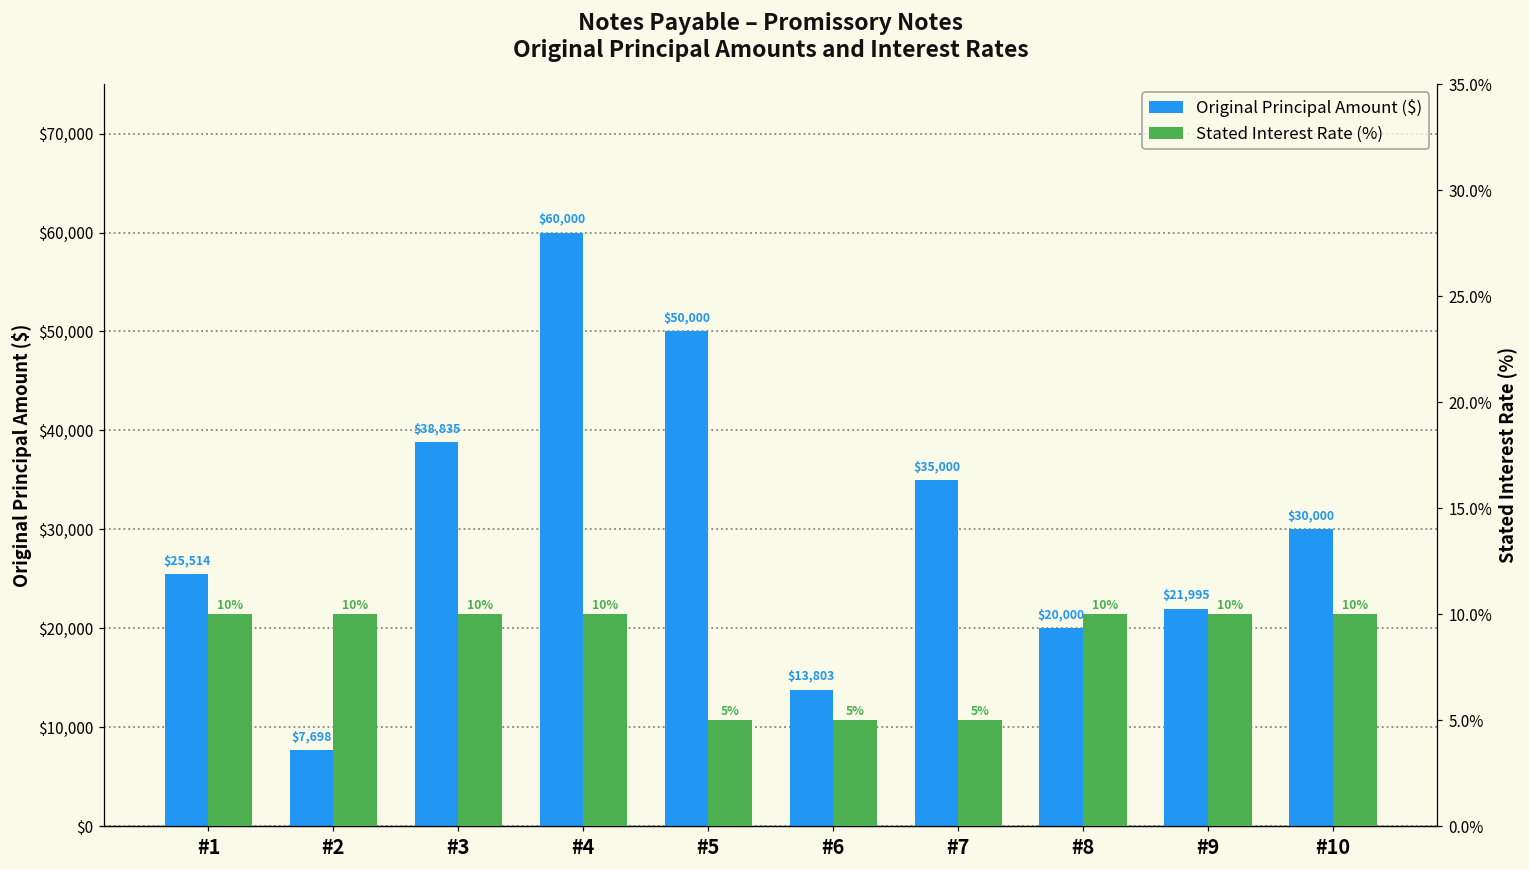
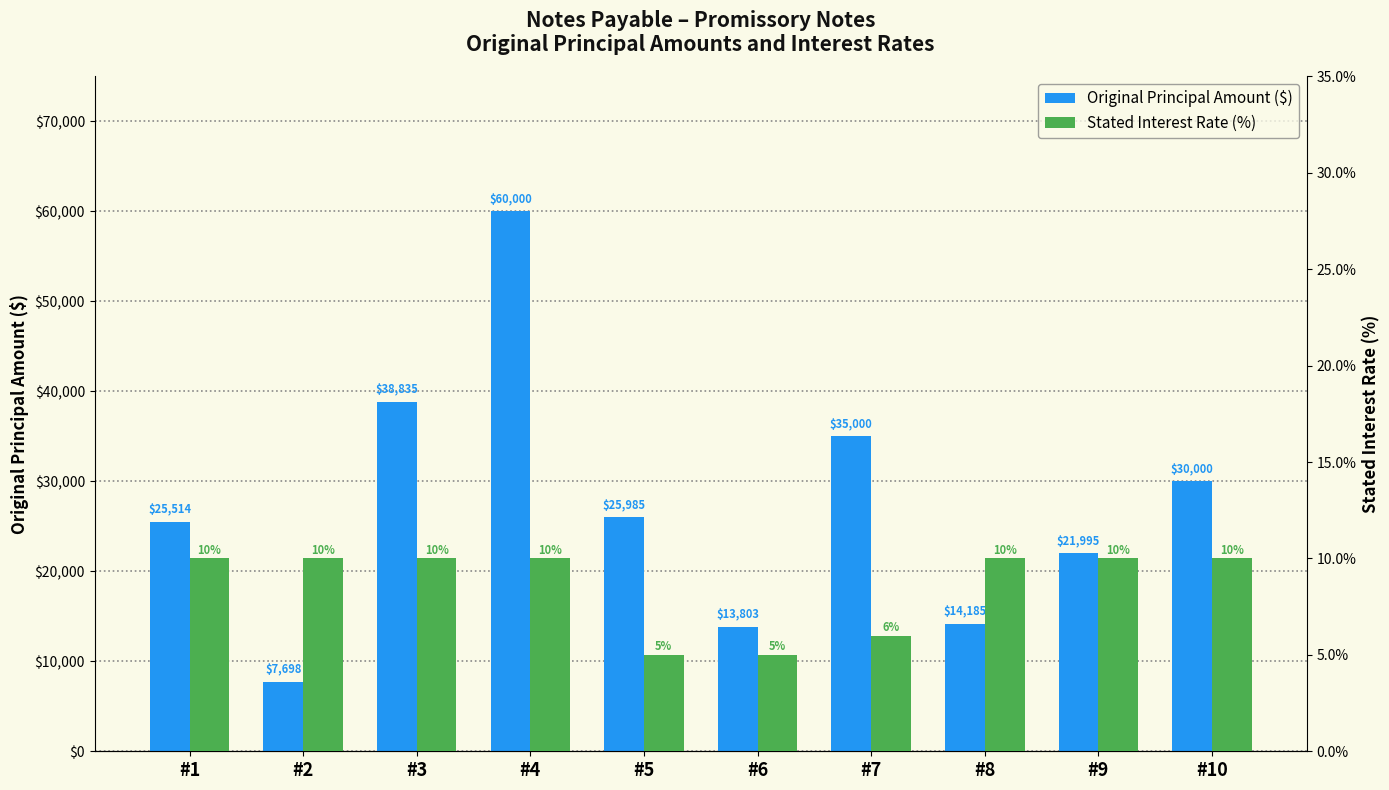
  {
    "Original Principal Amount ($)": {
      "#1": "$25,514",
      "#2": "$7,698",
      "#3": "$38,835",
      "#4": "$60,000",
-     "#5": "$50,000",
+     "#5": "$25,985",
      "#6": "$13,803",
      "#7": "$35,000",
-     "#8": "$20,000",
+     "#8": "$14,185",
      "#9": "$21,995",
      "#10": "$30,000"
    },
    "Stated Interest Rate (%)": {
      "#1": "10%",
      "#2": "10%",
      "#3": "10%",
      "#4": "10%",
      "#5": "5%",
      "#6": "5%",
-     "#7": "5%",
+     "#7": "6%",
      "#8": "10%",
      "#9": "10%",
      "#10": "10%"
    }
  }
